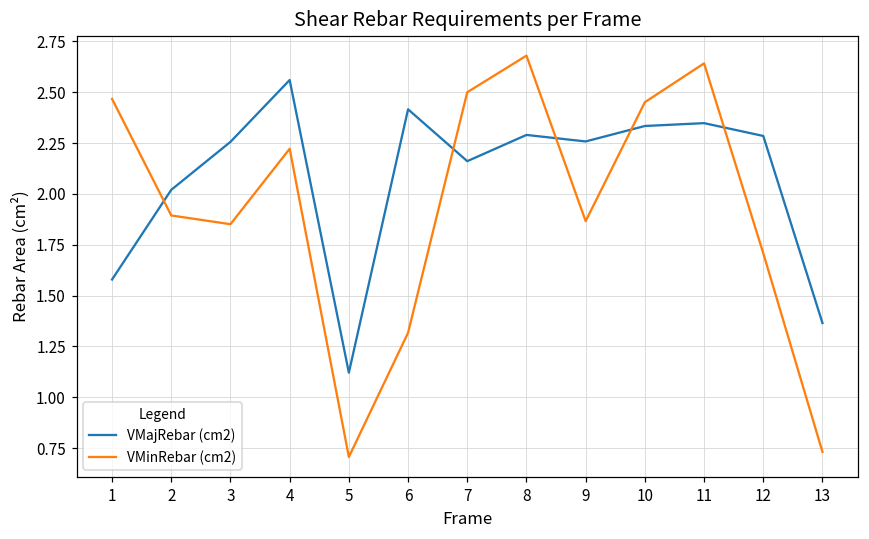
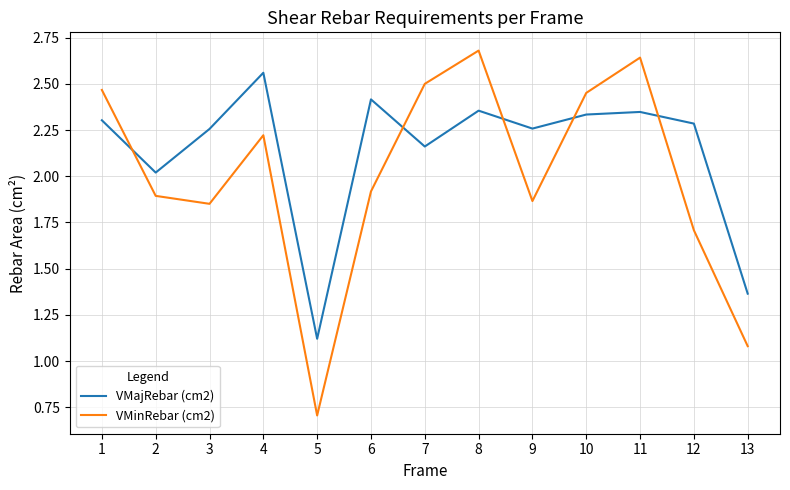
  {
    "VMajRebar (cm2)": {
-     "1": 1.58,
+     "1": 2.30,
      "2": 2.02,
      "3": 2.26,
      "4": 2.56,
      "5": 1.12,
      "6": 2.42,
      "7": 2.16,
-     "8": 2.29,
+     "8": 2.36,
      "9": 2.26,
      "10": 2.33,
      "11": 2.35,
      "12": 2.29,
      "13": 1.37
    },
    "VMinRebar (cm2)": {
      "1": 2.47,
      "2": 1.89,
      "3": 1.85,
      "4": 2.22,
      "5": 0.71,
-     "6": 1.32,
+     "6": 1.92,
      "7": 2.50,
      "8": 2.68,
      "9": 1.87,
      "10": 2.45,
      "11": 2.64,
      "12": 1.71,
-     "13": 0.73
+     "13": 1.08
    }
  }
